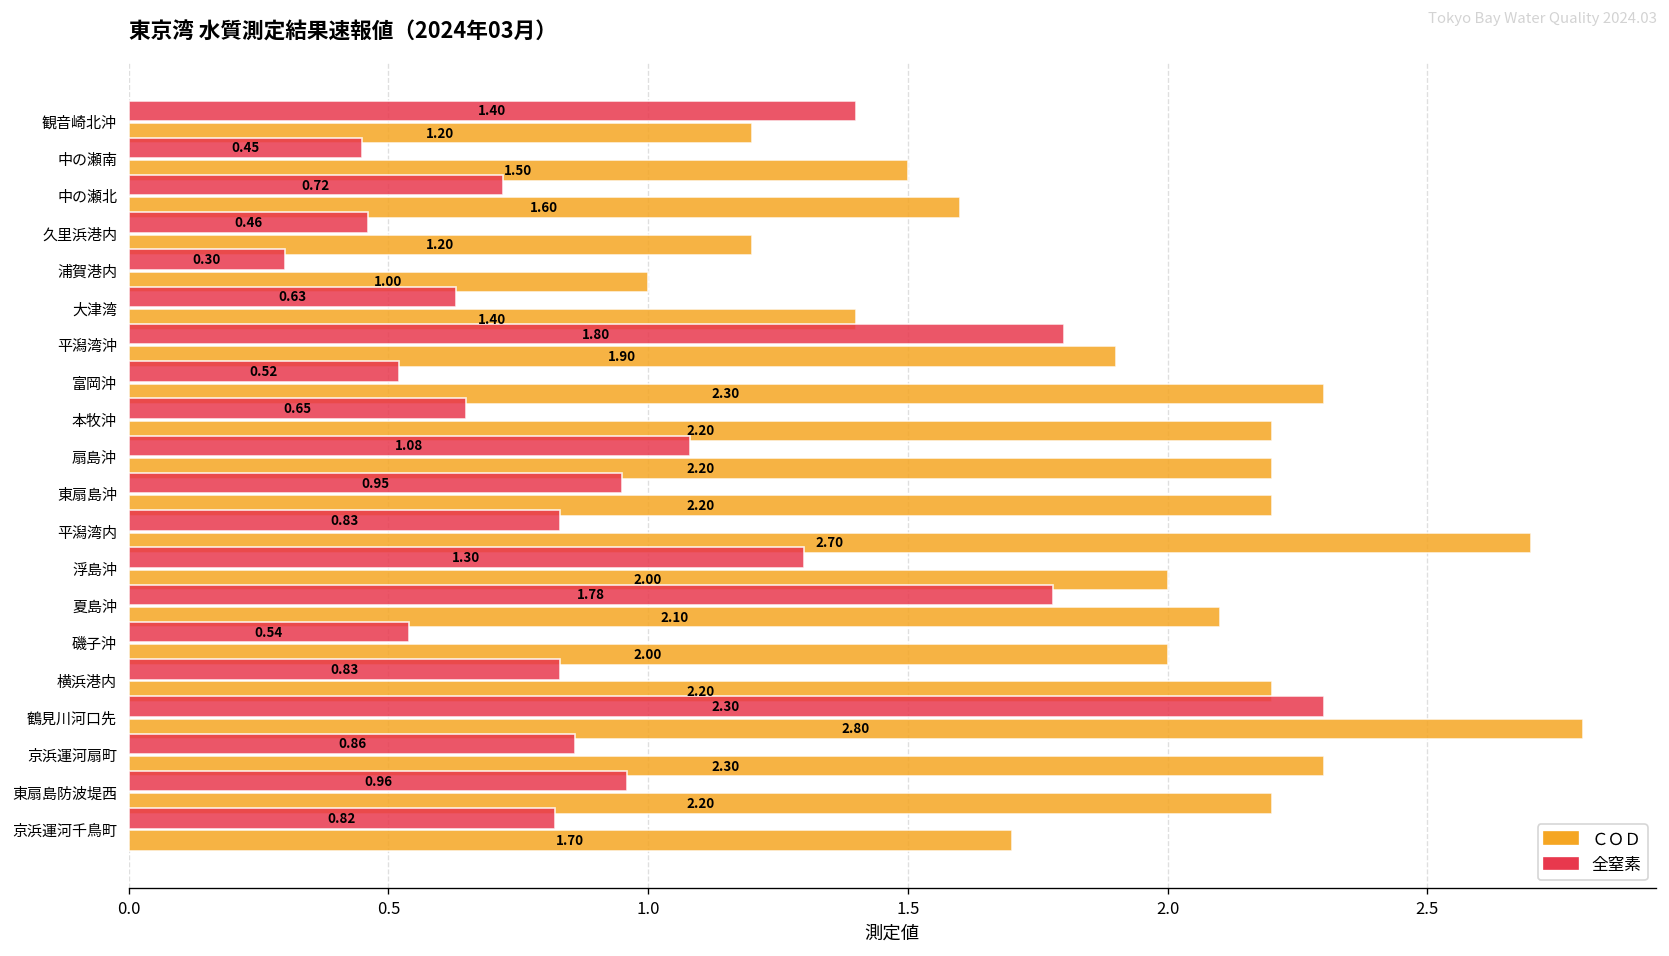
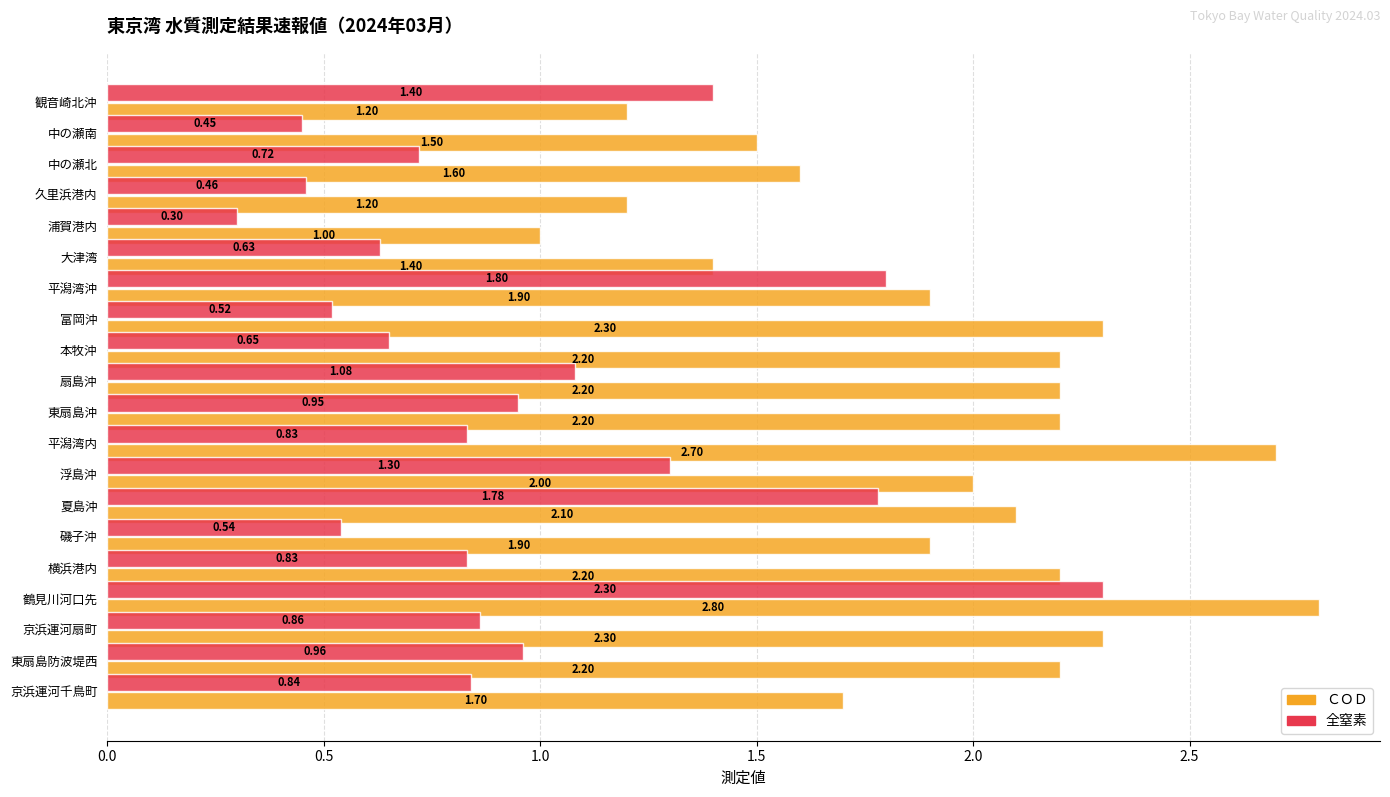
  {
    "ＣＯＤ": {
      "観音崎北沖": 1.20,
      "中の瀬南": 1.50,
      "中の瀬北": 1.60,
      "久里浜港内": 1.20,
      "浦賀港内": 1.00,
      "大津湾": 1.40,
      "平潟湾沖": 1.90,
      "富岡沖": 2.30,
      "本牧沖": 2.20,
      "扇島沖": 2.20,
      "東扇島沖": 2.20,
      "平潟湾内": 2.70,
      "浮島沖": 2.00,
      "夏島沖": 2.10,
-     "磯子沖": 2.00,
+     "磯子沖": 1.90,
      "横浜港内": 2.20,
      "鶴見川河口先": 2.80,
      "京浜運河扇町": 2.30,
      "東扇島防波堤西": 2.20,
      "京浜運河千鳥町": 1.70
    },
    "全窒素": {
      "観音崎北沖": 1.40,
      "中の瀬南": 0.45,
      "中の瀬北": 0.72,
      "久里浜港内": 0.46,
      "浦賀港内": 0.30,
      "大津湾": 0.63,
      "平潟湾沖": 1.80,
      "富岡沖": 0.52,
      "本牧沖": 0.65,
      "扇島沖": 1.08,
      "東扇島沖": 0.95,
      "平潟湾内": 0.83,
      "浮島沖": 1.30,
      "夏島沖": 1.78,
      "磯子沖": 0.54,
      "横浜港内": 0.83,
      "鶴見川河口先": 2.30,
      "京浜運河扇町": 0.86,
      "東扇島防波堤西": 0.96,
-     "京浜運河千鳥町": 0.82
+     "京浜運河千鳥町": 0.84
    }
  }
